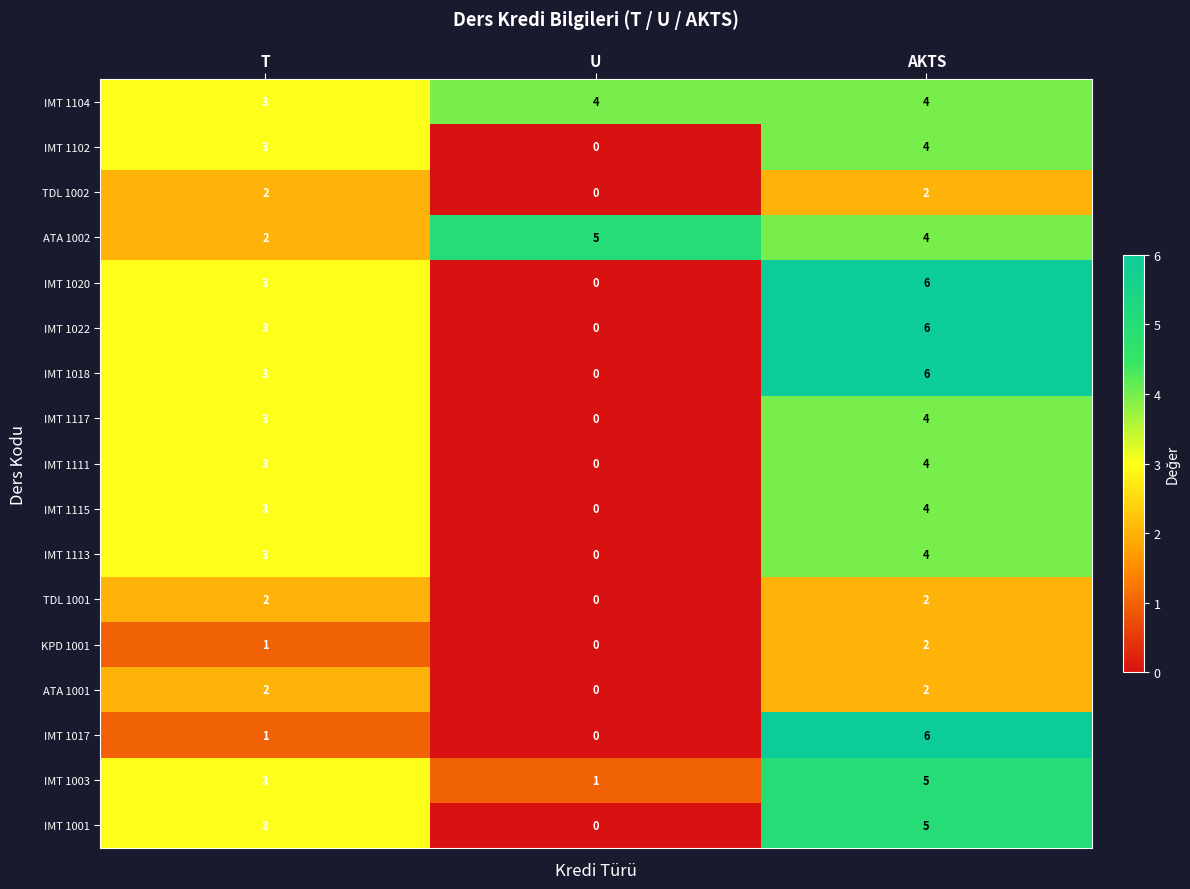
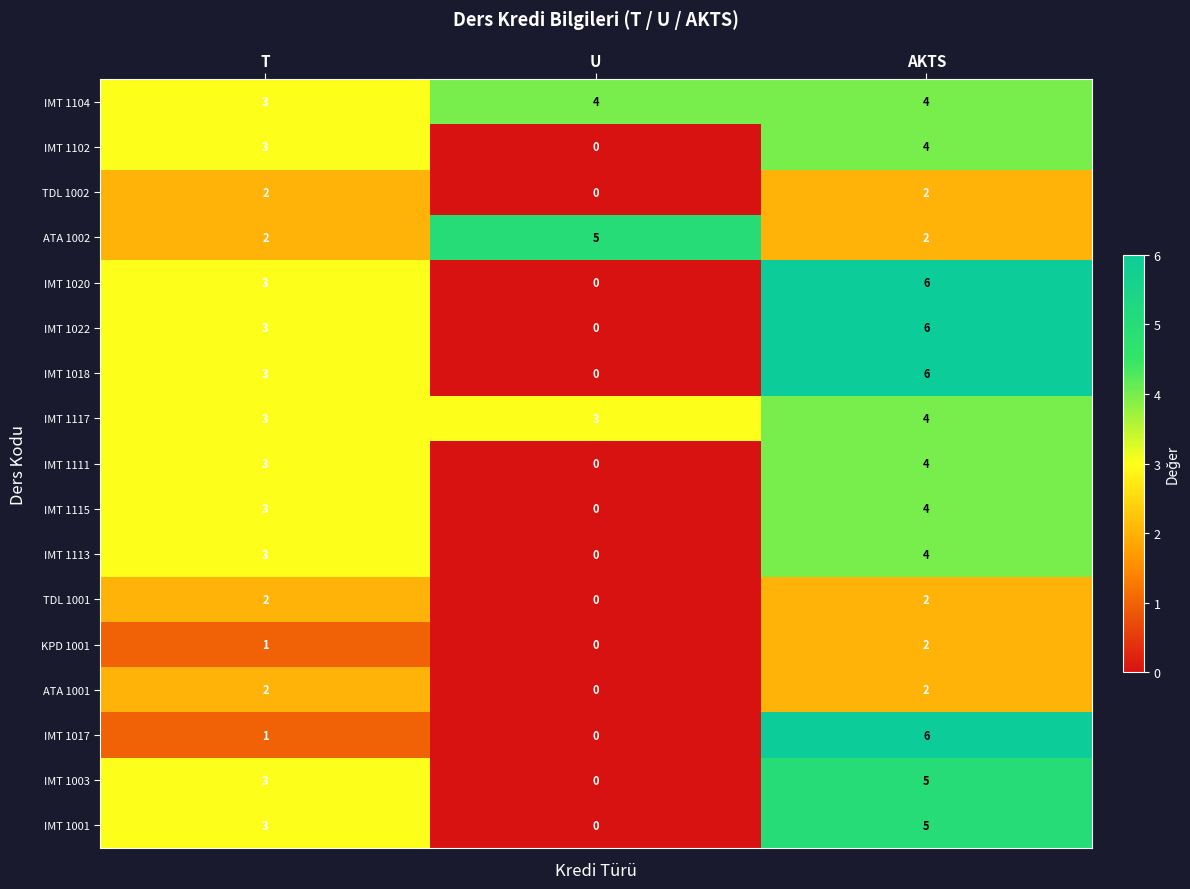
  {
    "IMT 1104": {
      "T": 3,
      "U": 4,
      "AKTS": 4
    },
    "IMT 1102": {
      "T": 3,
      "U": 0,
      "AKTS": 4
    },
    "TDL 1002": {
      "T": 2,
      "U": 0,
      "AKTS": 2
    },
    "ATA 1002": {
      "T": 2,
      "U": 5,
-     "AKTS": 4
+     "AKTS": 2
    },
    "IMT 1020": {
      "T": 3,
      "U": 0,
      "AKTS": 6
    },
    "IMT 1022": {
      "T": 3,
      "U": 0,
      "AKTS": 6
    },
    "IMT 1018": {
      "T": 3,
      "U": 0,
      "AKTS": 6
    },
    "IMT 1117": {
      "T": 3,
-     "U": 0,
+     "U": 3,
      "AKTS": 4
    },
    "IMT 1111": {
      "T": 3,
      "U": 0,
      "AKTS": 4
    },
    "IMT 1115": {
      "T": 3,
      "U": 0,
      "AKTS": 4
    },
    "IMT 1113": {
      "T": 3,
      "U": 0,
      "AKTS": 4
    },
    "TDL 1001": {
      "T": 2,
      "U": 0,
      "AKTS": 2
    },
    "KPD 1001": {
      "T": 1,
      "U": 0,
      "AKTS": 2
    },
    "ATA 1001": {
      "T": 2,
      "U": 0,
      "AKTS": 2
    },
    "IMT 1017": {
      "T": 1,
      "U": 0,
      "AKTS": 6
    },
    "IMT 1003": {
      "T": 3,
-     "U": 1,
+     "U": 0,
      "AKTS": 5
    },
    "IMT 1001": {
      "T": 3,
      "U": 0,
      "AKTS": 5
    }
  }
